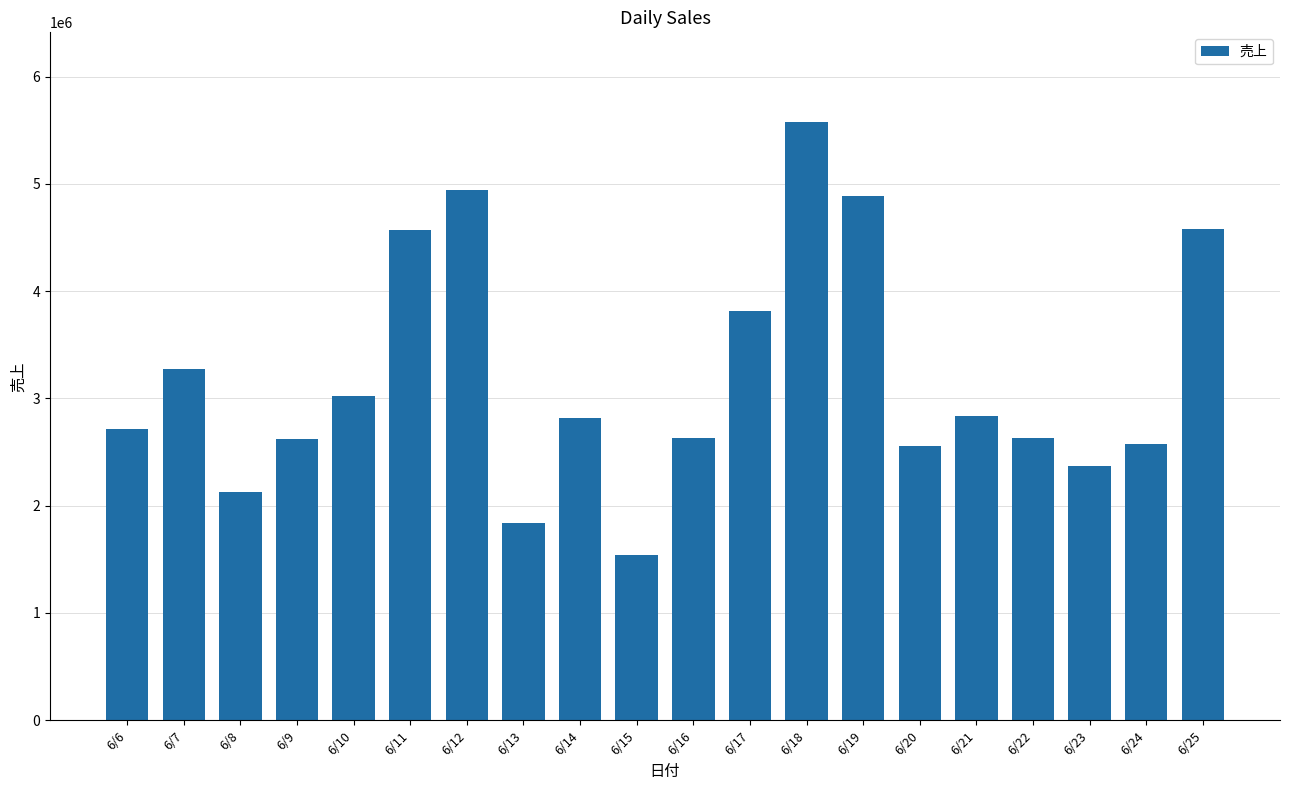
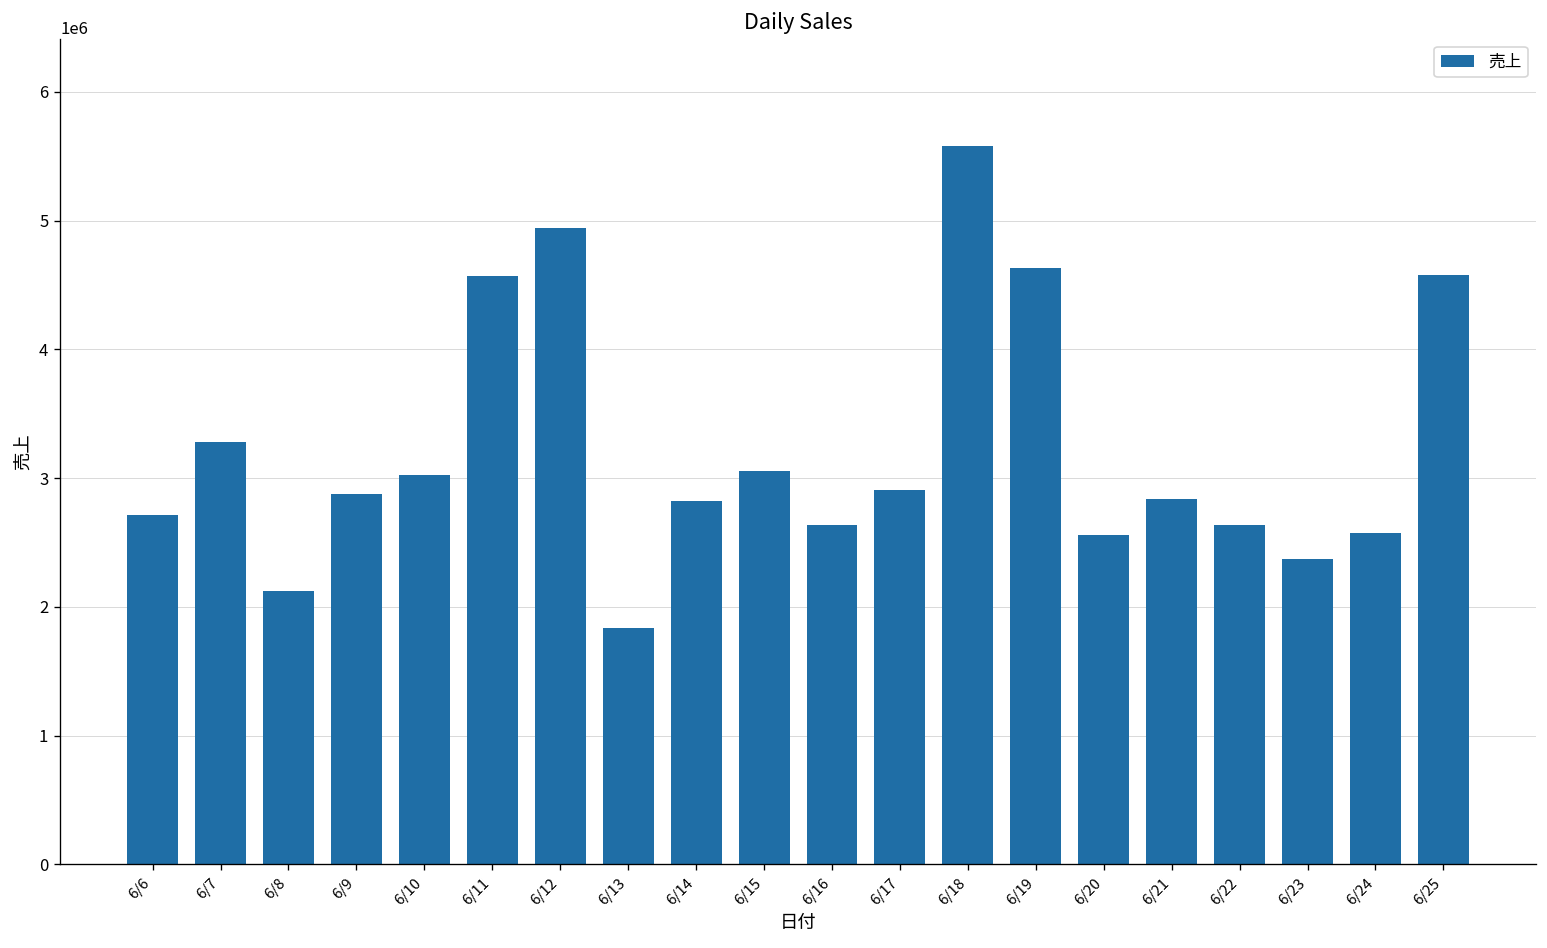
  {
    "6/6": 2710000,
    "6/7": 3280000,
    "6/8": 2120000,
-   "6/9": 2620000,
+   "6/9": 2870000,
    "6/10": 3020000,
    "6/11": 4570000,
    "6/12": 4950000,
    "6/13": 1840000,
    "6/14": 2820000,
-   "6/15": 1540000,
+   "6/15": 3050000,
    "6/16": 2630000,
-   "6/17": 3810000,
+   "6/17": 2900000,
    "6/18": 5580000,
-   "6/19": 4890000,
+   "6/19": 4630000,
    "6/20": 2560000,
    "6/21": 2840000,
    "6/22": 2630000,
    "6/23": 2370000,
    "6/24": 2570000,
    "6/25": 4580000
  }
